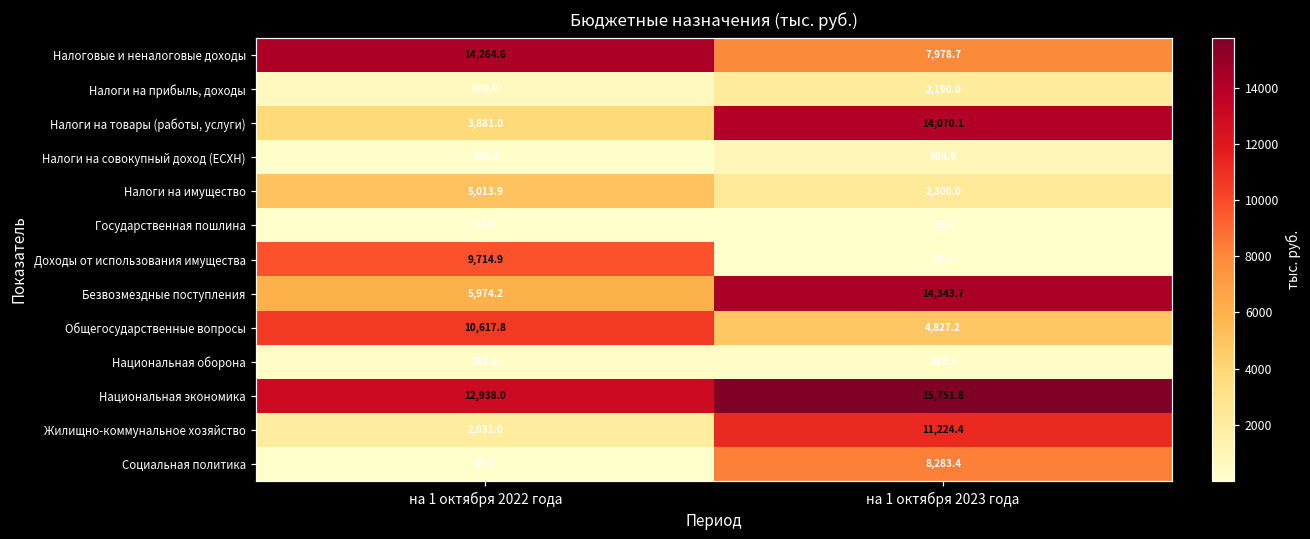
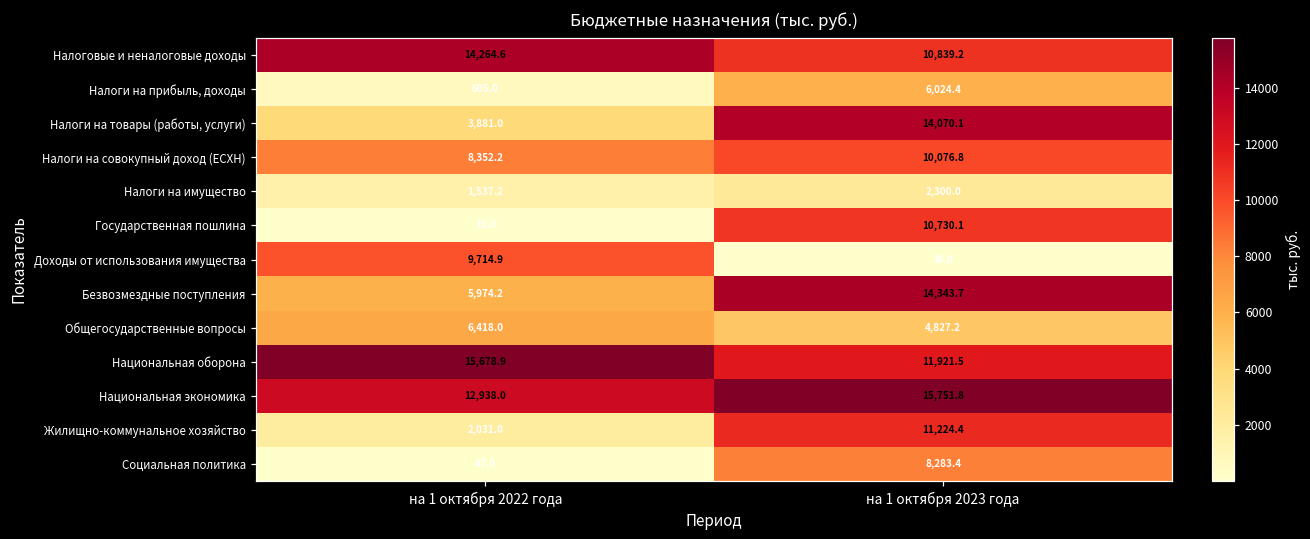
  {
    "Налоговые и неналоговые доходы": {
      "на 1 октября 2022 года": "14,264.6",
-     "на 1 октября 2023 года": "7,978.7"
+     "на 1 октября 2023 года": "10,839.2"
    },
    "Налоги на прибыль, доходы": {
      "на 1 октября 2022 года": "605.0",
-     "на 1 октября 2023 года": "2,190.0"
+     "на 1 октября 2023 года": "6,024.4"
    },
    "Налоги на товары (работы, услуги)": {
      "на 1 октября 2022 года": "3,881.0",
      "на 1 октября 2023 года": "14,070.1"
    },
    "Налоги на совокупный доход (ЕСХН)": {
-     "на 1 октября 2022 года": "103.3",
-     "на 1 октября 2023 года": "984.9"
+     "на 1 октября 2022 года": "8,352.2",
+     "на 1 октября 2023 года": "10,076.8"
    },
    "Налоги на имущество": {
-     "на 1 октября 2022 года": "5,013.9",
+     "на 1 октября 2022 года": "1,537.2",
      "на 1 октября 2023 года": "2,300.0"
    },
    "Государственная пошлина": {
      "на 1 октября 2022 года": "15.0",
-     "на 1 октября 2023 года": "15.0"
+     "на 1 октября 2023 года": "10,730.1"
    },
    "Доходы от использования имущества": {
      "на 1 октября 2022 года": "9,714.9",
      "на 1 октября 2023 года": "30.0"
    },
    "Безвозмездные поступления": {
      "на 1 октября 2022 года": "5,974.2",
      "на 1 октября 2023 года": "14,343.7"
    },
    "Общегосударственные вопросы": {
-     "на 1 октября 2022 года": "10,617.8",
+     "на 1 октября 2022 года": "6,418.0",
      "на 1 октября 2023 года": "4,827.2"
    },
    "Национальная оборона": {
-     "на 1 октября 2022 года": "263.6",
-     "на 1 октября 2023 года": "288.1"
+     "на 1 октября 2022 года": "15,678.9",
+     "на 1 октября 2023 года": "11,921.5"
    },
    "Национальная экономика": {
      "на 1 октября 2022 года": "12,938.0",
      "на 1 октября 2023 года": "15,751.8"
    },
    "Жилищно-коммунальное хозяйство": {
      "на 1 октября 2022 года": "2,031.0",
      "на 1 октября 2023 года": "11,224.4"
    },
    "Социальная политика": {
      "на 1 октября 2022 года": "47.0",
      "на 1 октября 2023 года": "8,283.4"
    }
  }
